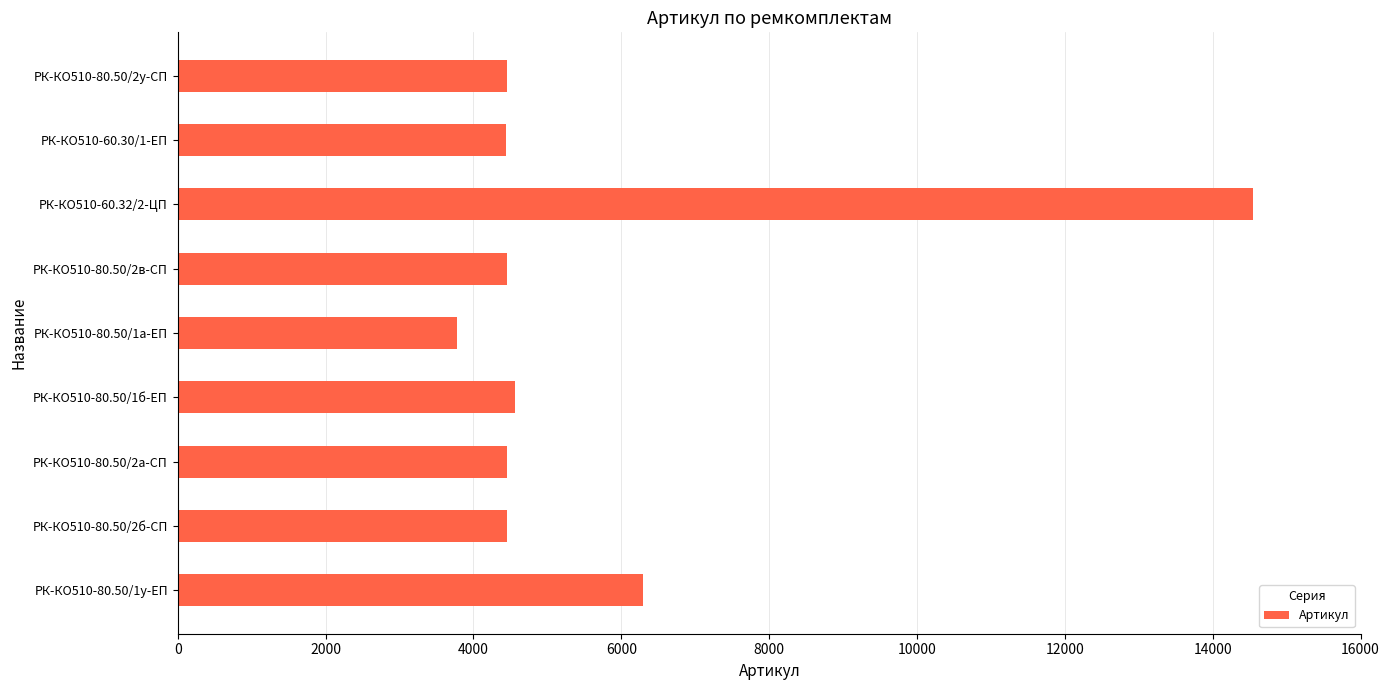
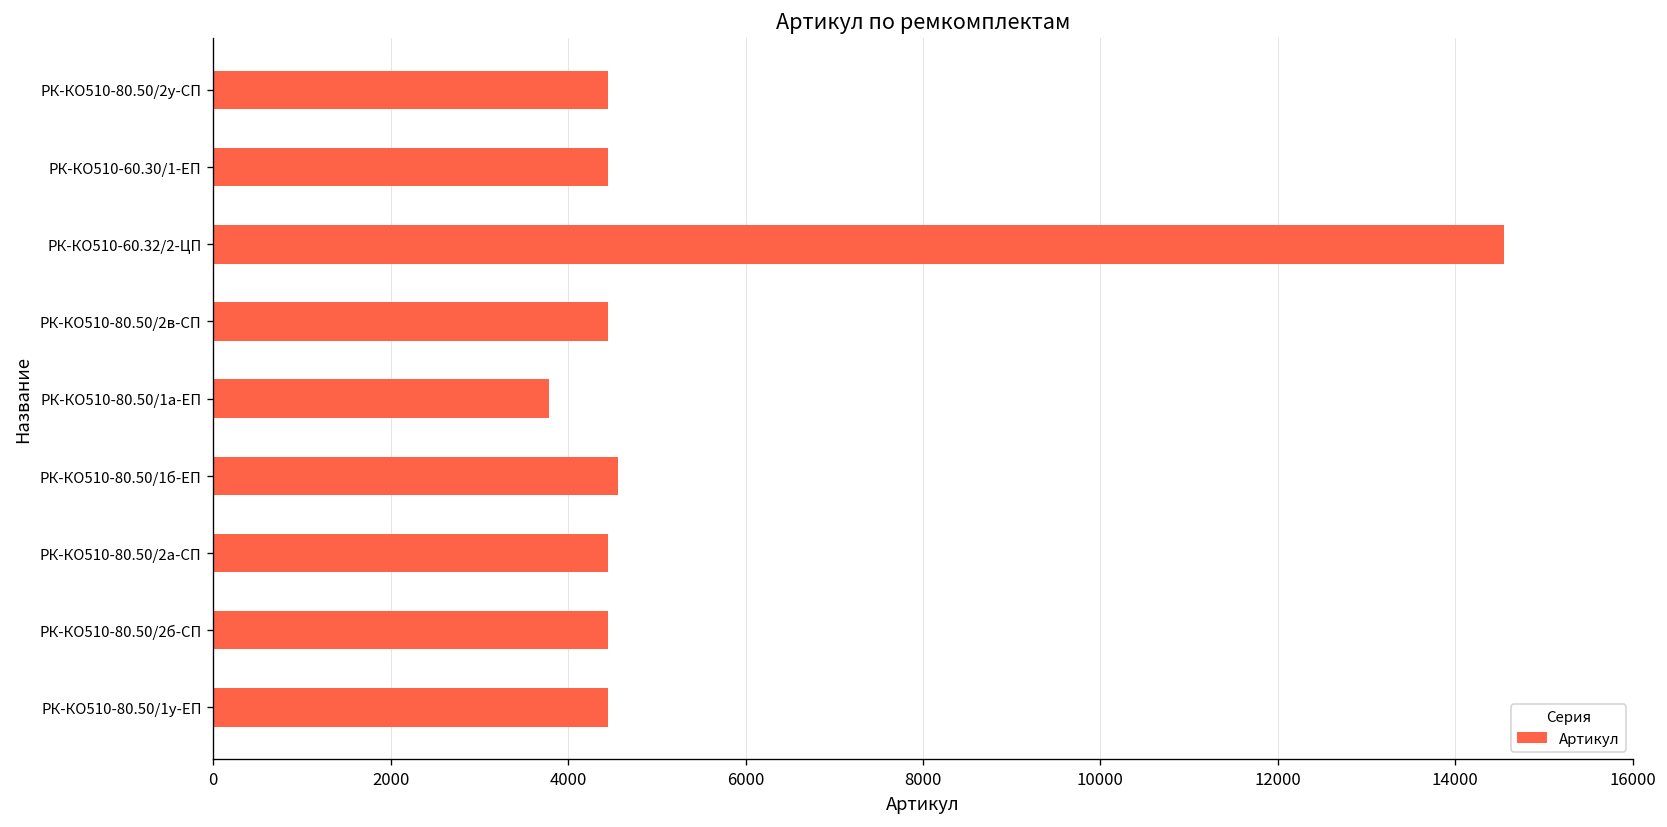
  {
    "РК-КО510-80.50/2у-СП": 4500,
    "РК-КО510-60.30/1-ЕП": 4400,
    "РК-КО510-60.32/2-ЦП": 14600,
    "РК-КО510-80.50/2в-СП": 4500,
    "РК-КО510-80.50/1а-ЕП": 3800,
    "РК-КО510-80.50/1б-ЕП": 4600,
    "РК-КО510-80.50/2а-СП": 4500,
    "РК-КО510-80.50/2б-СП": 4500,
-   "РК-КО510-80.50/1у-ЕП": 6300
+   "РК-КО510-80.50/1у-ЕП": 4500
  }
